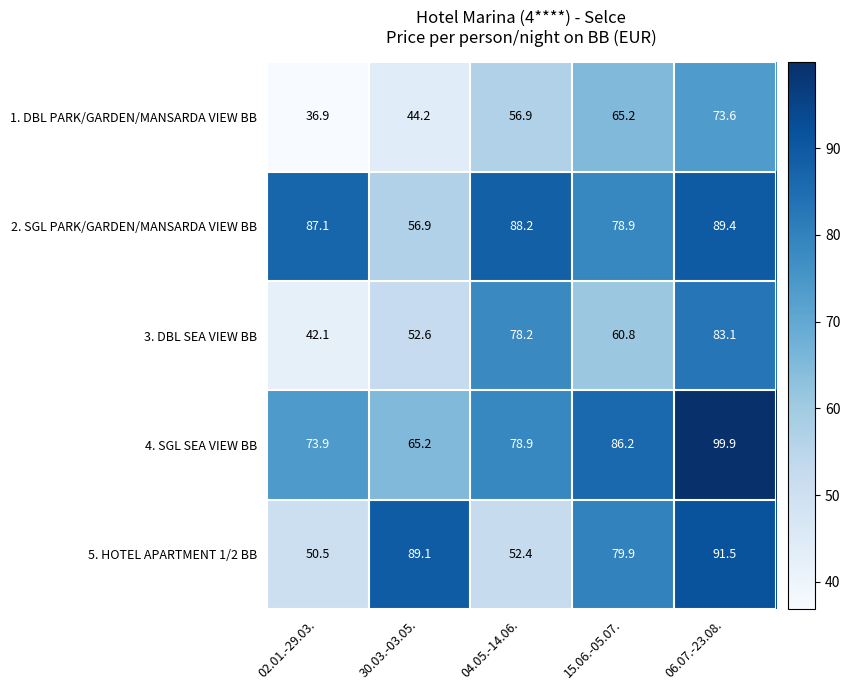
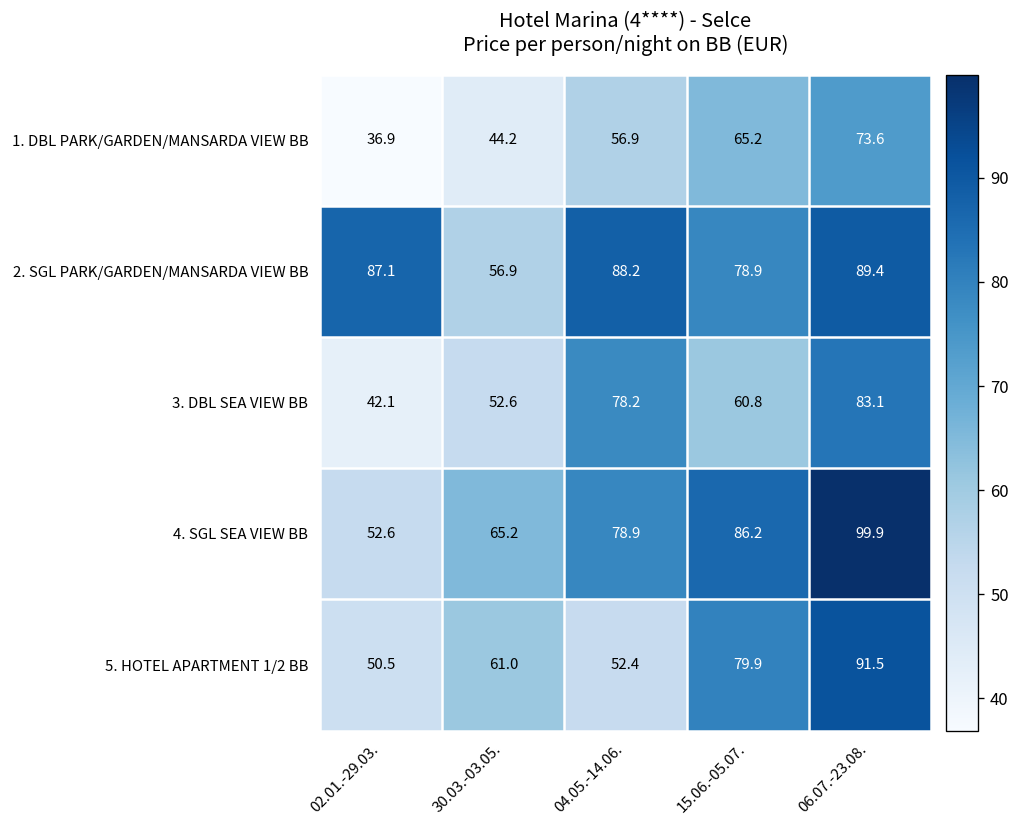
  {
    "1. DBL PARK/GARDEN/MANSARDA VIEW BB": {
      "02.01.-29.03.": 36.9,
      "30.03.-03.05.": 44.2,
      "04.05.-14.06.": 56.9,
      "15.06.-05.07.": 65.2,
      "06.07.-23.08.": 73.6
    },
    "2. SGL PARK/GARDEN/MANSARDA VIEW BB": {
      "02.01.-29.03.": 87.1,
      "30.03.-03.05.": 56.9,
      "04.05.-14.06.": 88.2,
      "15.06.-05.07.": 78.9,
      "06.07.-23.08.": 89.4
    },
    "3. DBL SEA VIEW BB": {
      "02.01.-29.03.": 42.1,
      "30.03.-03.05.": 52.6,
      "04.05.-14.06.": 78.2,
      "15.06.-05.07.": 60.8,
      "06.07.-23.08.": 83.1
    },
    "4. SGL SEA VIEW BB": {
-     "02.01.-29.03.": 73.9,
+     "02.01.-29.03.": 52.6,
      "30.03.-03.05.": 65.2,
      "04.05.-14.06.": 78.9,
      "15.06.-05.07.": 86.2,
      "06.07.-23.08.": 99.9
    },
    "5. HOTEL APARTMENT 1/2 BB": {
      "02.01.-29.03.": 50.5,
-     "30.03.-03.05.": 89.1,
+     "30.03.-03.05.": 61.0,
      "04.05.-14.06.": 52.4,
      "15.06.-05.07.": 79.9,
      "06.07.-23.08.": 91.5
    }
  }
